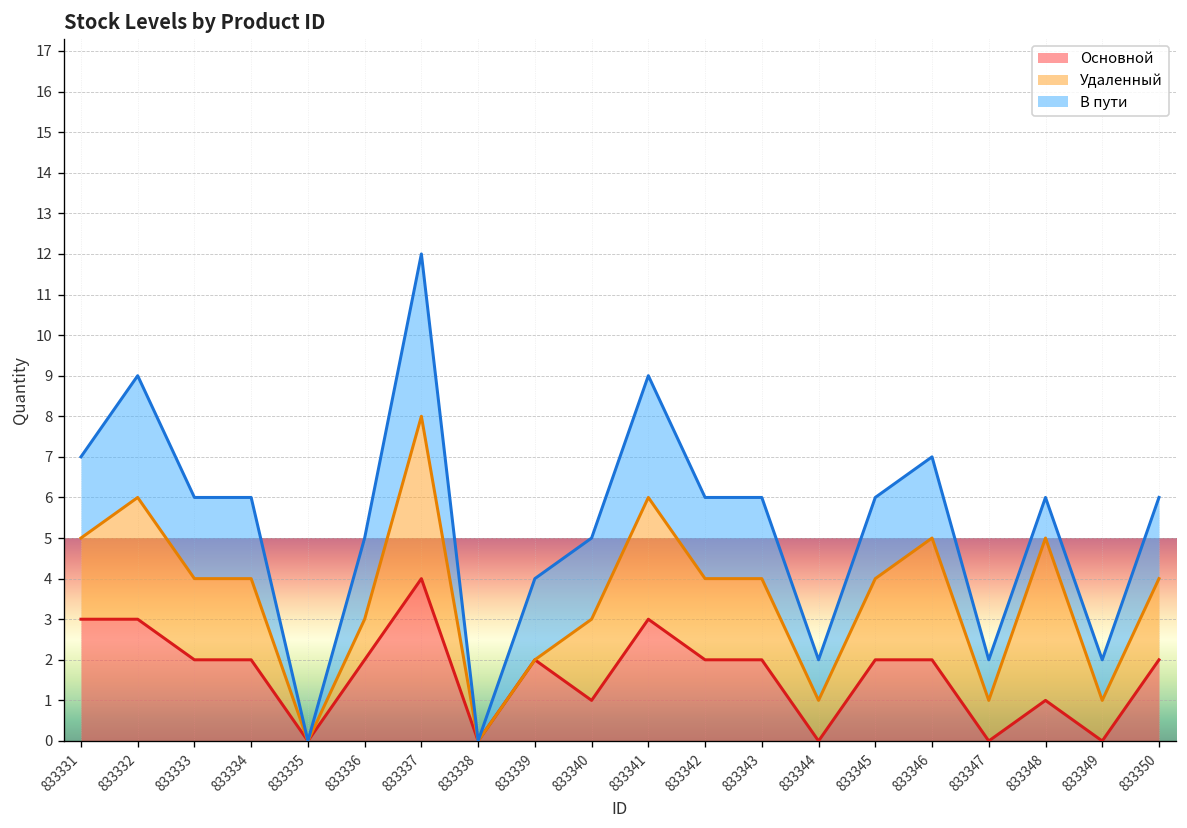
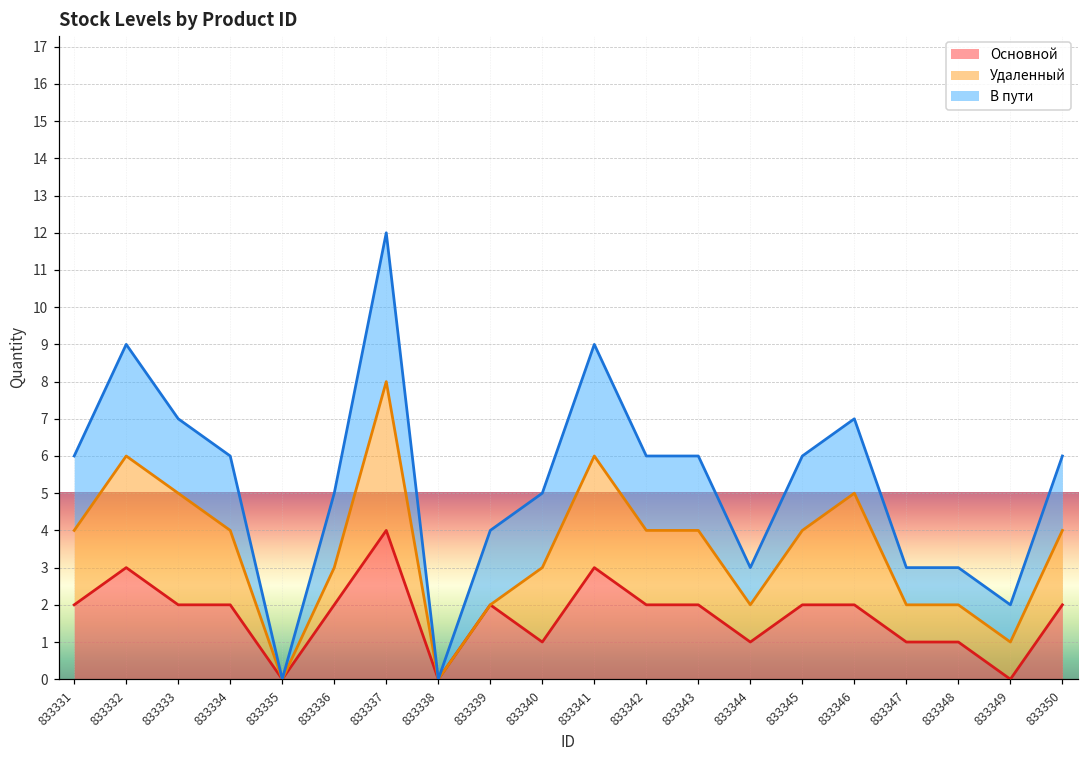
  {
    "Основной": {
-     "833331": 3,
+     "833331": 2,
      "833332": 3,
      "833333": 2,
      "833334": 2,
      "833336": 2,
      "833337": 4,
      "833340": 1,
      "833341": 3,
      "833342": 2,
      "833343": 2,
-     "833344": 0,
+     "833344": 1,
      "833345": 2,
      "833346": 2,
-     "833347": 0,
+     "833347": 1,
      "833348": 1,
      "833349": 0,
      "833350": 2
    },
    "Удаленный": {
      "833331": 2,
      "833332": 3,
-     "833333": 2,
+     "833333": 3,
      "833334": 2,
      "833336": 1,
      "833337": 4,
      "833340": 2,
      "833341": 3,
      "833342": 2,
      "833343": 2,
      "833344": 1,
      "833345": 2,
      "833346": 3,
      "833347": 1,
-     "833348": 4,
+     "833348": 1,
      "833349": 1,
      "833350": 2
    },
    "В пути": {
      "833331": 2,
      "833332": 3,
      "833333": 2,
      "833334": 2,
      "833336": 2,
      "833337": 4,
      "833339": 2,
      "833340": 2,
      "833341": 3,
      "833342": 2,
      "833343": 2,
      "833344": 1,
      "833345": 2,
      "833346": 2,
      "833347": 1,
      "833348": 1,
      "833349": 1,
      "833350": 2
    }
  }
